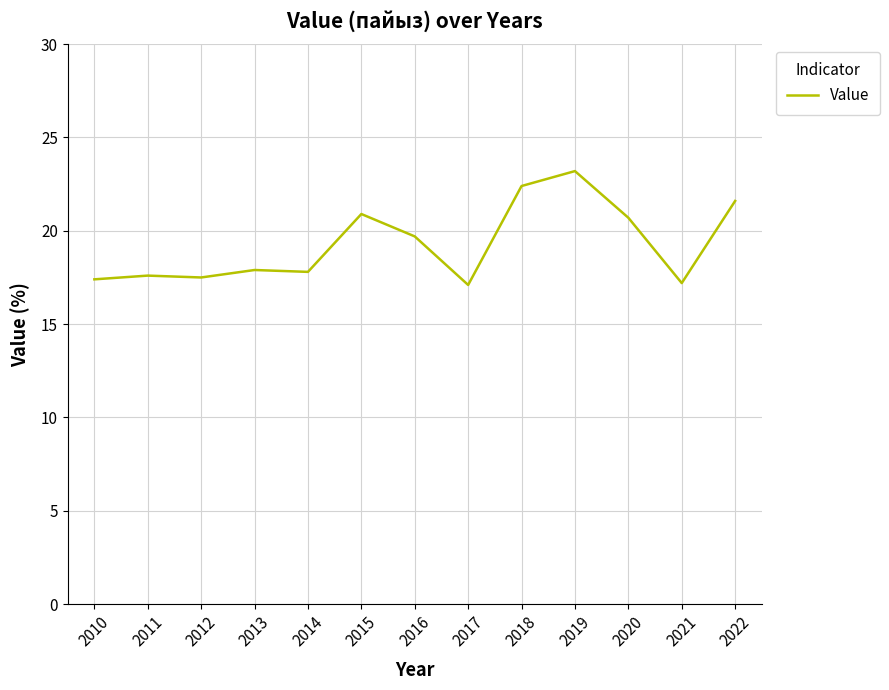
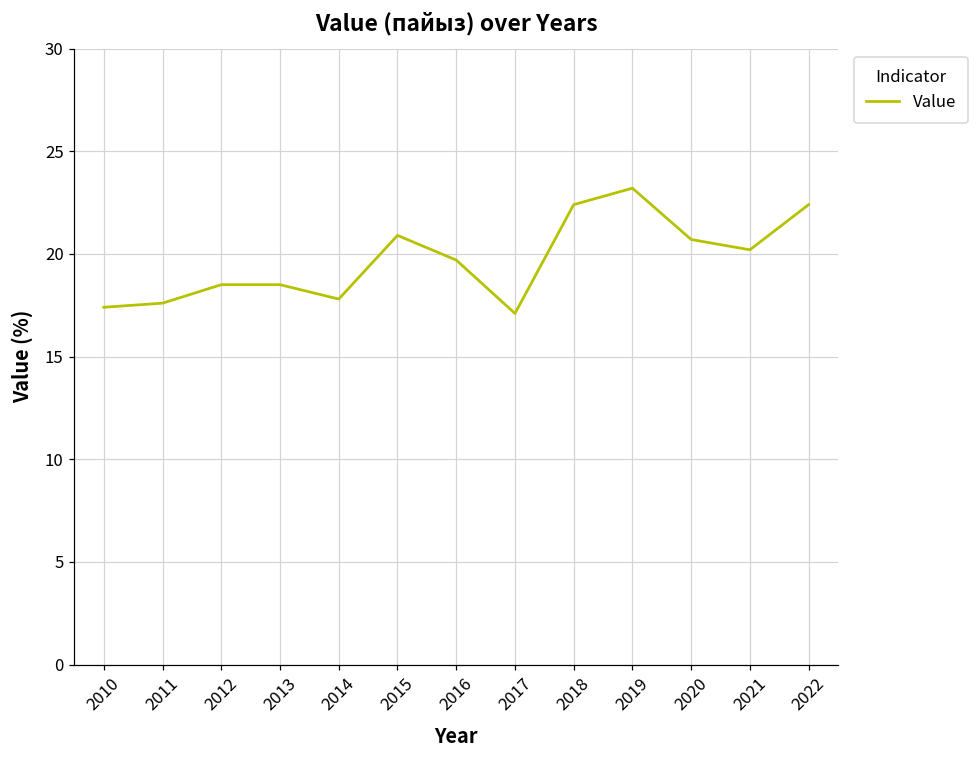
  {
    "2010": 17.4,
    "2011": 17.6,
-   "2012": 17.5,
-   "2013": 17.9,
+   "2012": 18.5,
+   "2013": 18.5,
    "2014": 17.8,
    "2015": 20.9,
    "2016": 19.7,
    "2017": 17.1,
    "2018": 22.4,
    "2019": 23.2,
    "2020": 20.7,
-   "2021": 17.2,
-   "2022": 21.6
+   "2021": 20.2,
+   "2022": 22.4
  }
